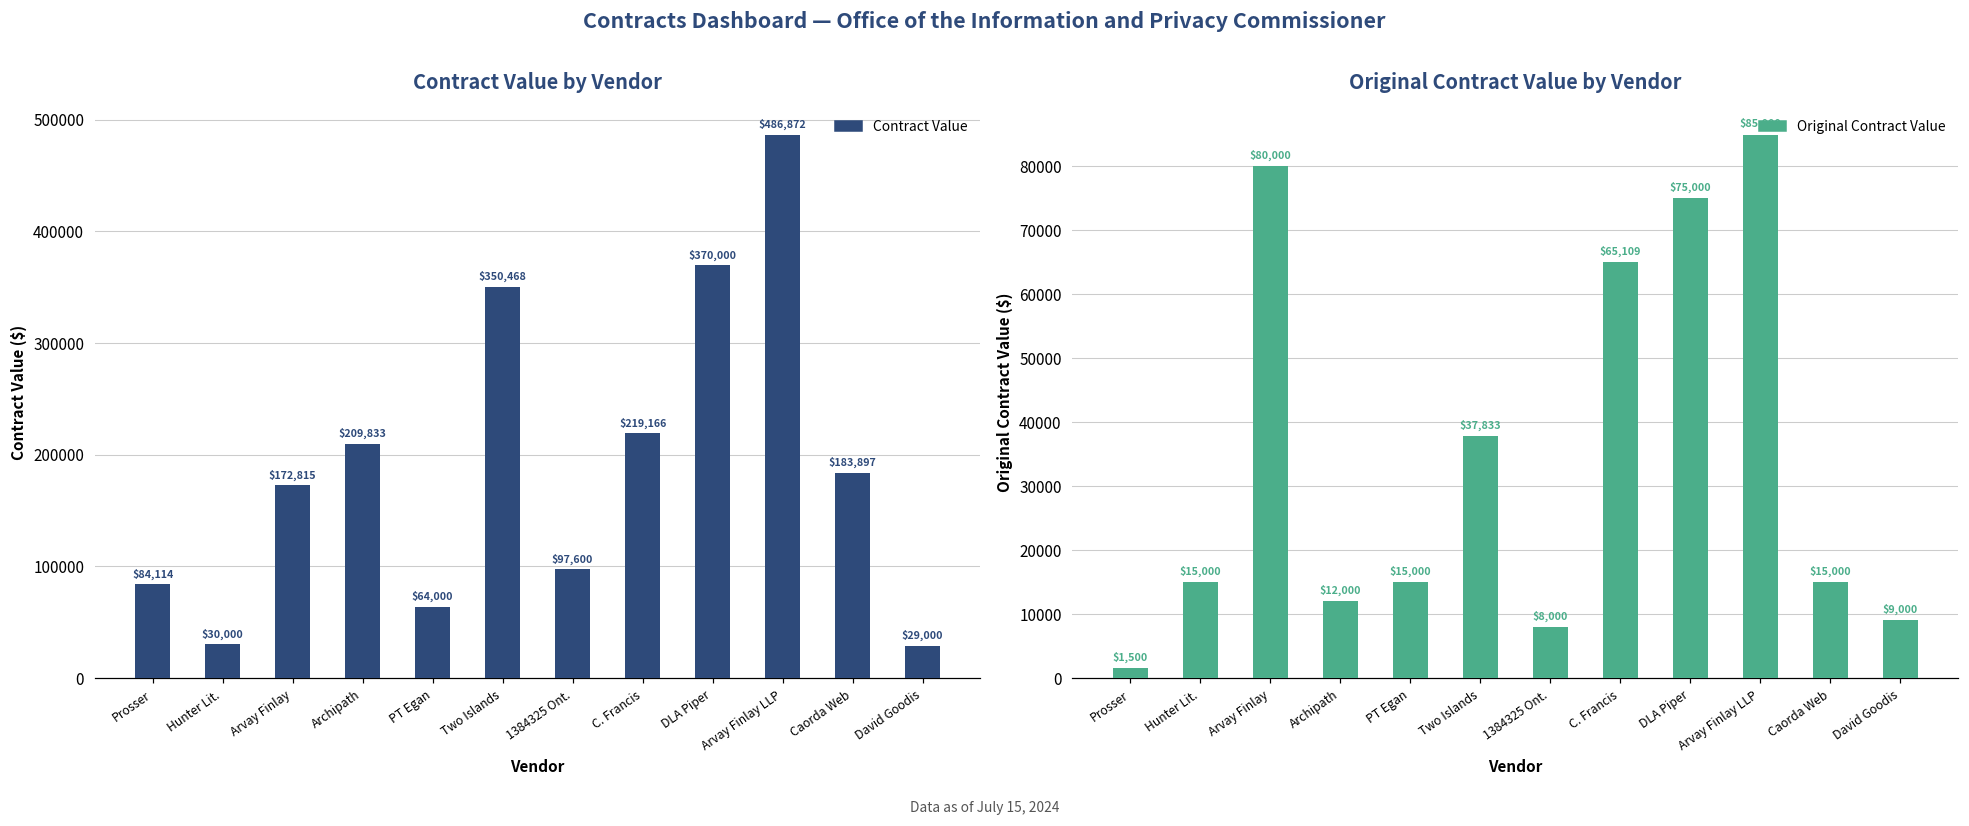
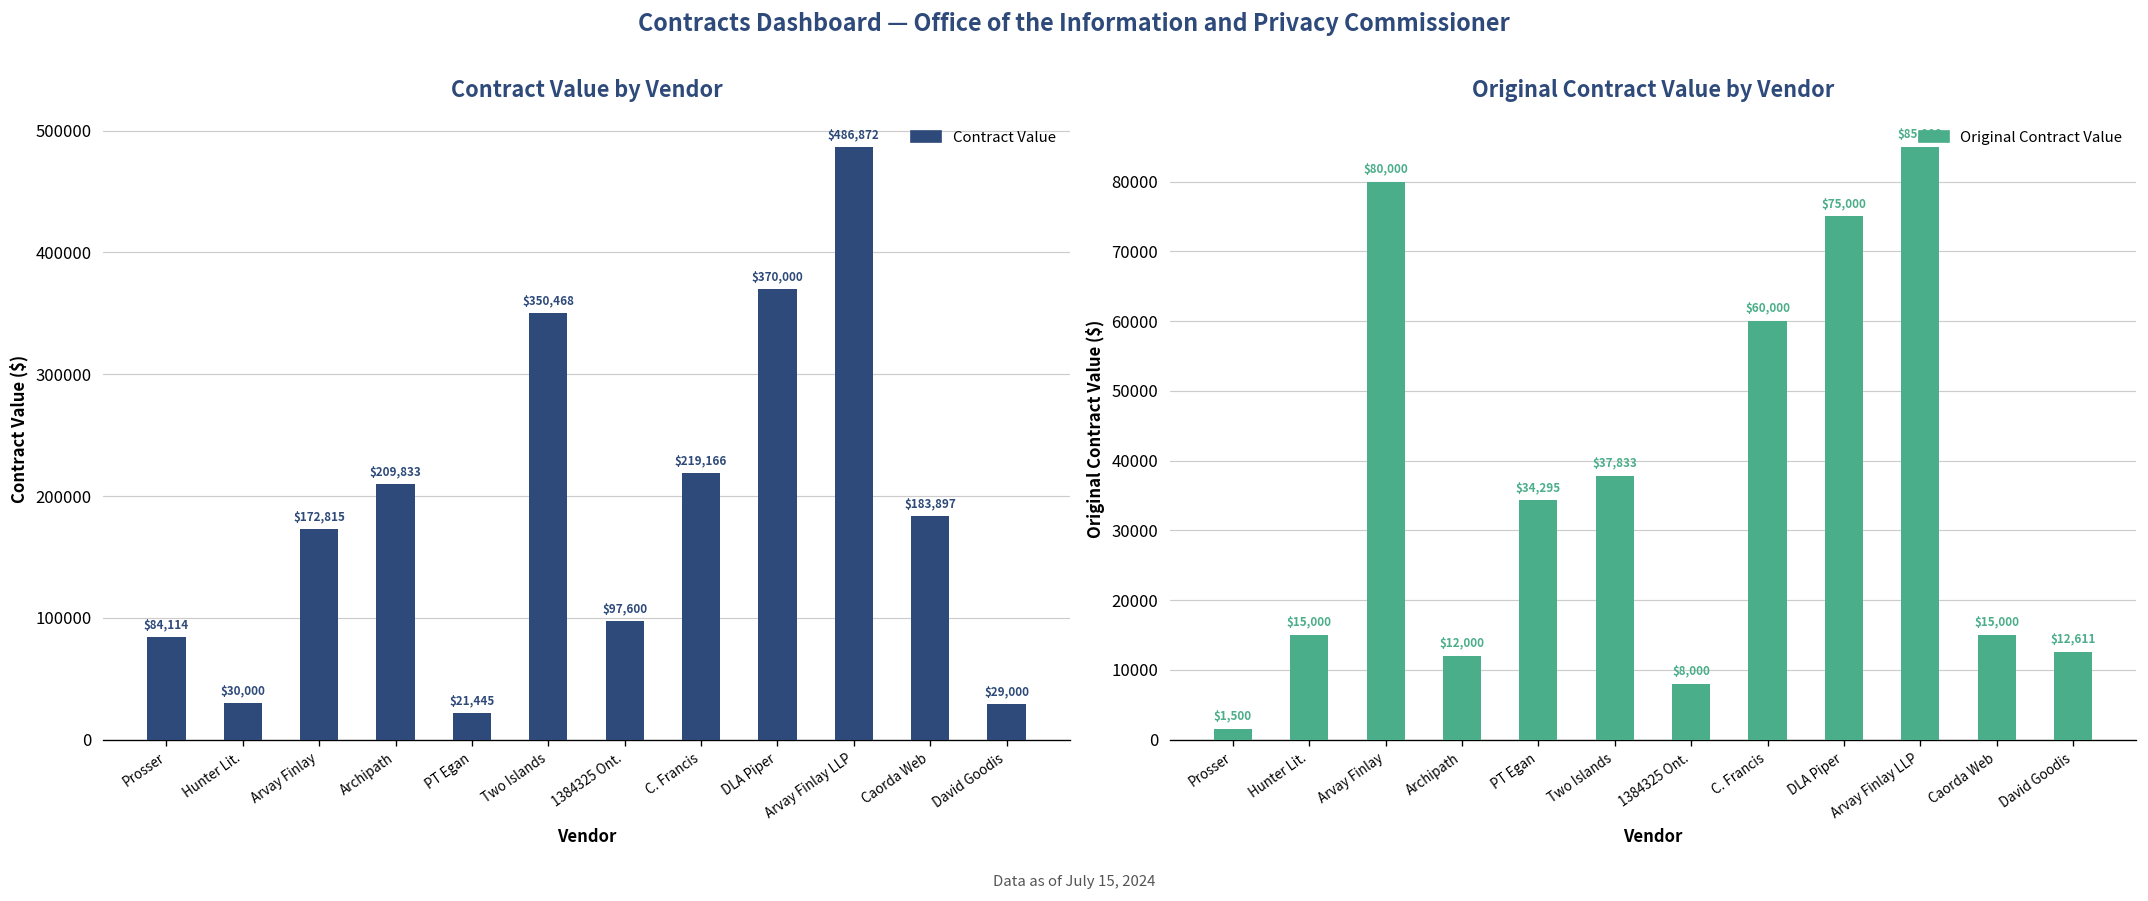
  {
    "Contract Value by Vendor": {
      "Prosser": "$84,114",
      "Hunter Lit.": "$30,000",
      "Arvay Finlay": "$172,815",
      "Archipath": "$209,833",
-     "PT Egan": "$64,000",
+     "PT Egan": "$21,445",
      "Two Islands": "$350,468",
      "1384325 Ont.": "$97,600",
      "C. Francis": "$219,166",
      "DLA Piper": "$370,000",
      "Arvay Finlay LLP": "$486,872",
      "Caorda Web": "$183,897",
      "David Goodis": "$29,000"
    },
    "Original Contract Value by Vendor": {
      "Prosser": "$1,500",
      "Hunter Lit.": "$15,000",
      "Arvay Finlay": "$80,000",
      "Archipath": "$12,000",
-     "PT Egan": "$15,000",
+     "PT Egan": "$34,295",
      "Two Islands": "$37,833",
      "1384325 Ont.": "$8,000",
-     "C. Francis": "$65,109",
+     "C. Francis": "$60,000",
      "DLA Piper": "$75,000",
      "Arvay Finlay LLP": "$85,000",
      "Caorda Web": "$15,000",
-     "David Goodis": "$9,000"
+     "David Goodis": "$12,611"
    }
  }
